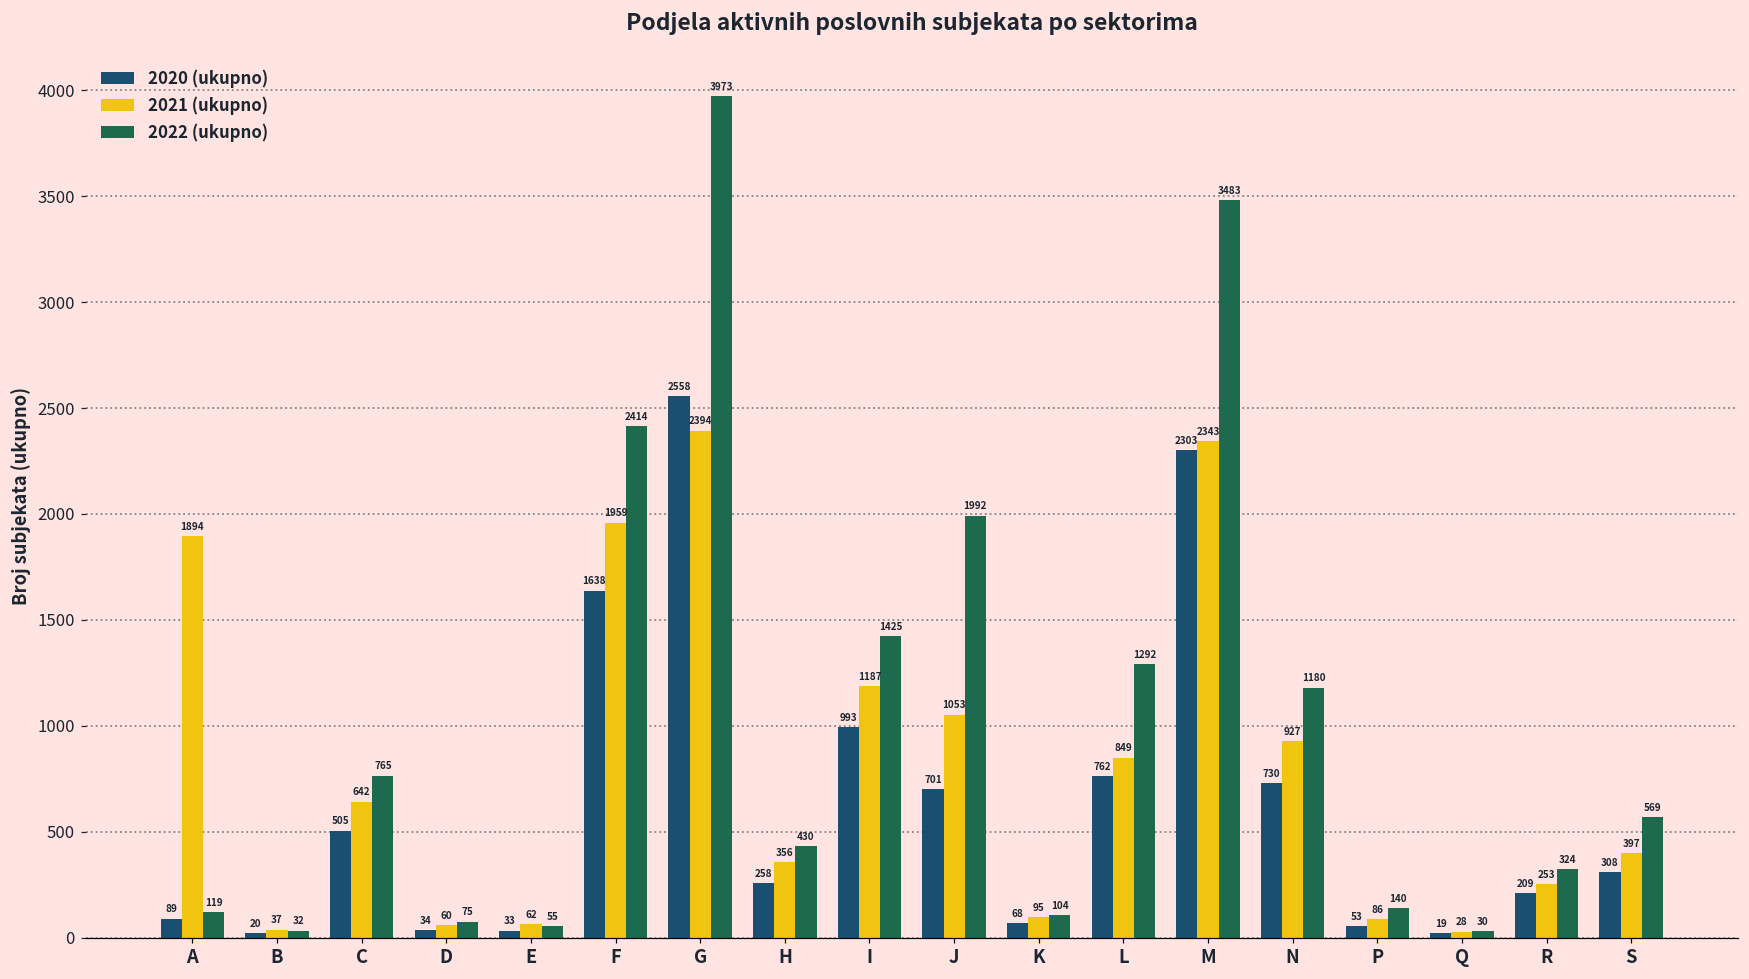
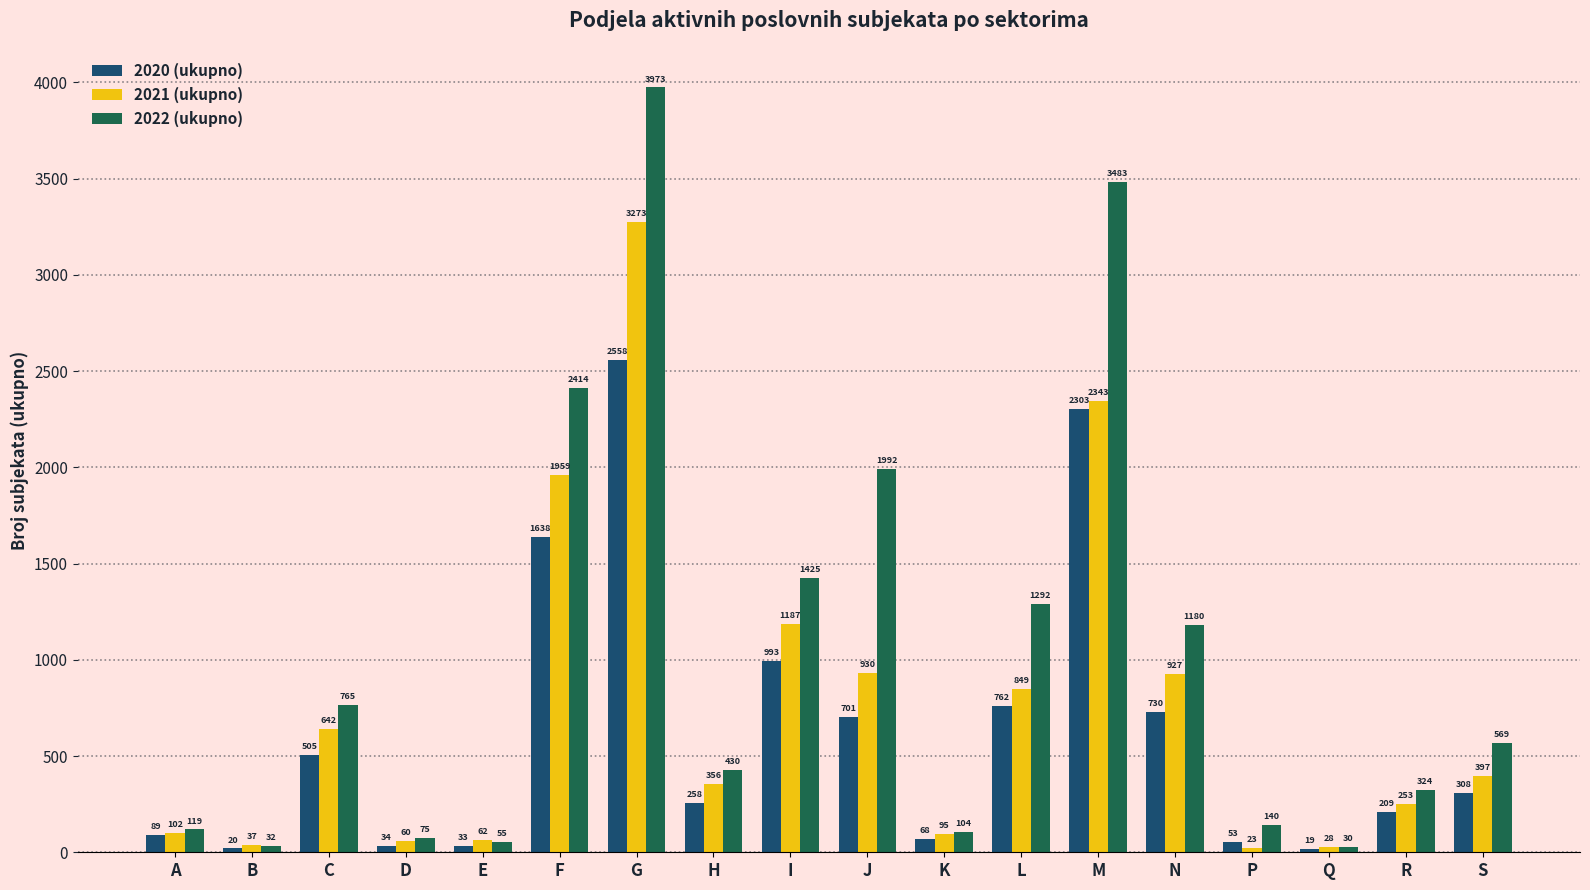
  {
    "2021 (ukupno)": {
-     "A": 1894,
+     "A": 102,
      "B": 37,
      "C": 642,
      "D": 60,
      "E": 62,
      "F": 1959,
-     "G": 2394,
+     "G": 3273,
      "H": 356,
      "I": 1187,
-     "J": 1053,
+     "J": 930,
      "K": 95,
      "L": 849,
      "M": 2343,
      "N": 927,
-     "P": 86,
+     "P": 23,
      "Q": 28,
      "R": 253,
      "S": 397
    }
  }
